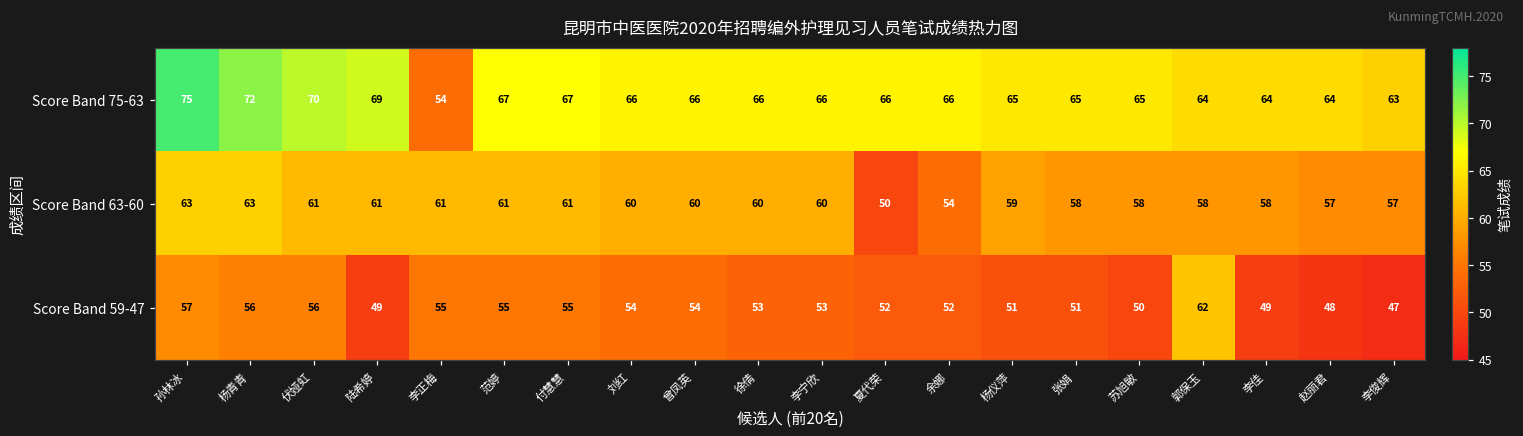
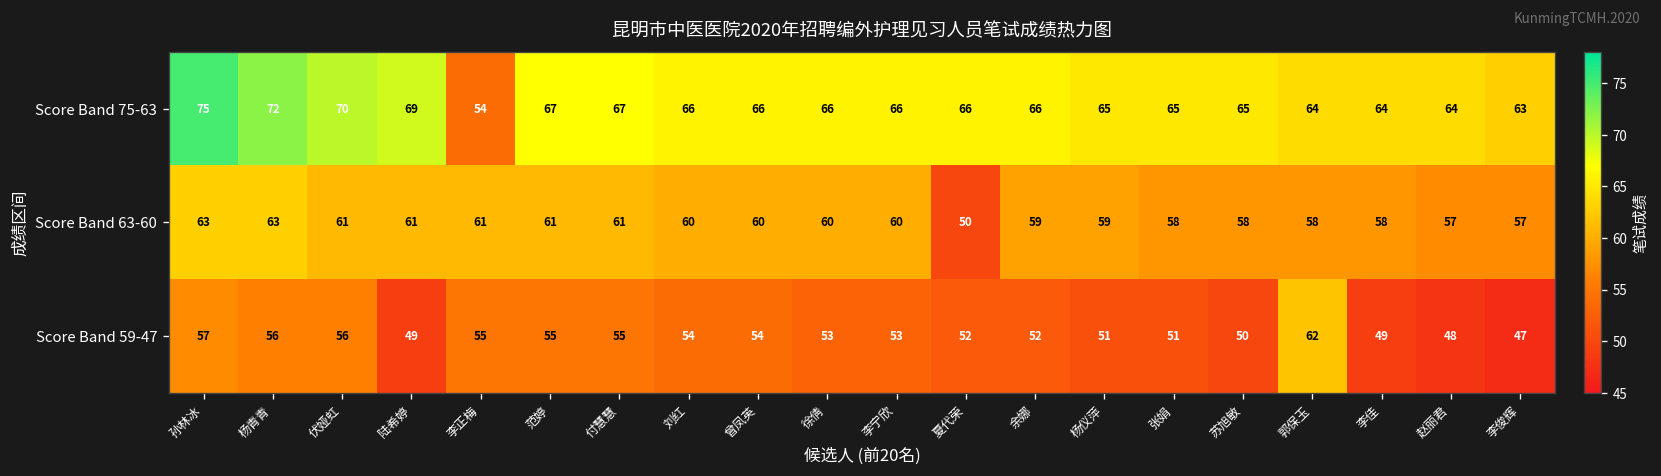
  {
    "Score Band 75-63": {
      "孙林冰": 75,
      "杨青青": 72,
      "伏娅虹": 70,
      "陆希婷": 69,
      "李正梅": 54,
      "范婷": 67,
      "付慧慧": 67,
      "刘红": 66,
      "曾凤英": 66,
      "徐倩": 66,
      "李宁欣": 66,
      "夏代荣": 66,
      "余娜": 66,
      "杨仪萍": 65,
      "张娟": 65,
      "苏旭敏": 65,
      "郭保玉": 64,
      "李佳": 64,
      "赵丽君": 64,
      "李俊辉": 63
    },
    "Score Band 63-60": {
      "孙林冰": 63,
      "杨青青": 63,
      "伏娅虹": 61,
      "陆希婷": 61,
      "李正梅": 61,
      "范婷": 61,
      "付慧慧": 61,
      "刘红": 60,
      "曾凤英": 60,
      "徐倩": 60,
      "李宁欣": 60,
      "夏代荣": 50,
-     "余娜": 54,
+     "余娜": 59,
      "杨仪萍": 59,
      "张娟": 58,
      "苏旭敏": 58,
      "郭保玉": 58,
      "李佳": 58,
      "赵丽君": 57,
      "李俊辉": 57
    },
    "Score Band 59-47": {
      "孙林冰": 57,
      "杨青青": 56,
      "伏娅虹": 56,
      "陆希婷": 49,
      "李正梅": 55,
      "范婷": 55,
      "付慧慧": 55,
      "刘红": 54,
      "曾凤英": 54,
      "徐倩": 53,
      "李宁欣": 53,
      "夏代荣": 52,
      "余娜": 52,
      "杨仪萍": 51,
      "张娟": 51,
      "苏旭敏": 50,
      "郭保玉": 62,
      "李佳": 49,
      "赵丽君": 48,
      "李俊辉": 47
    }
  }
